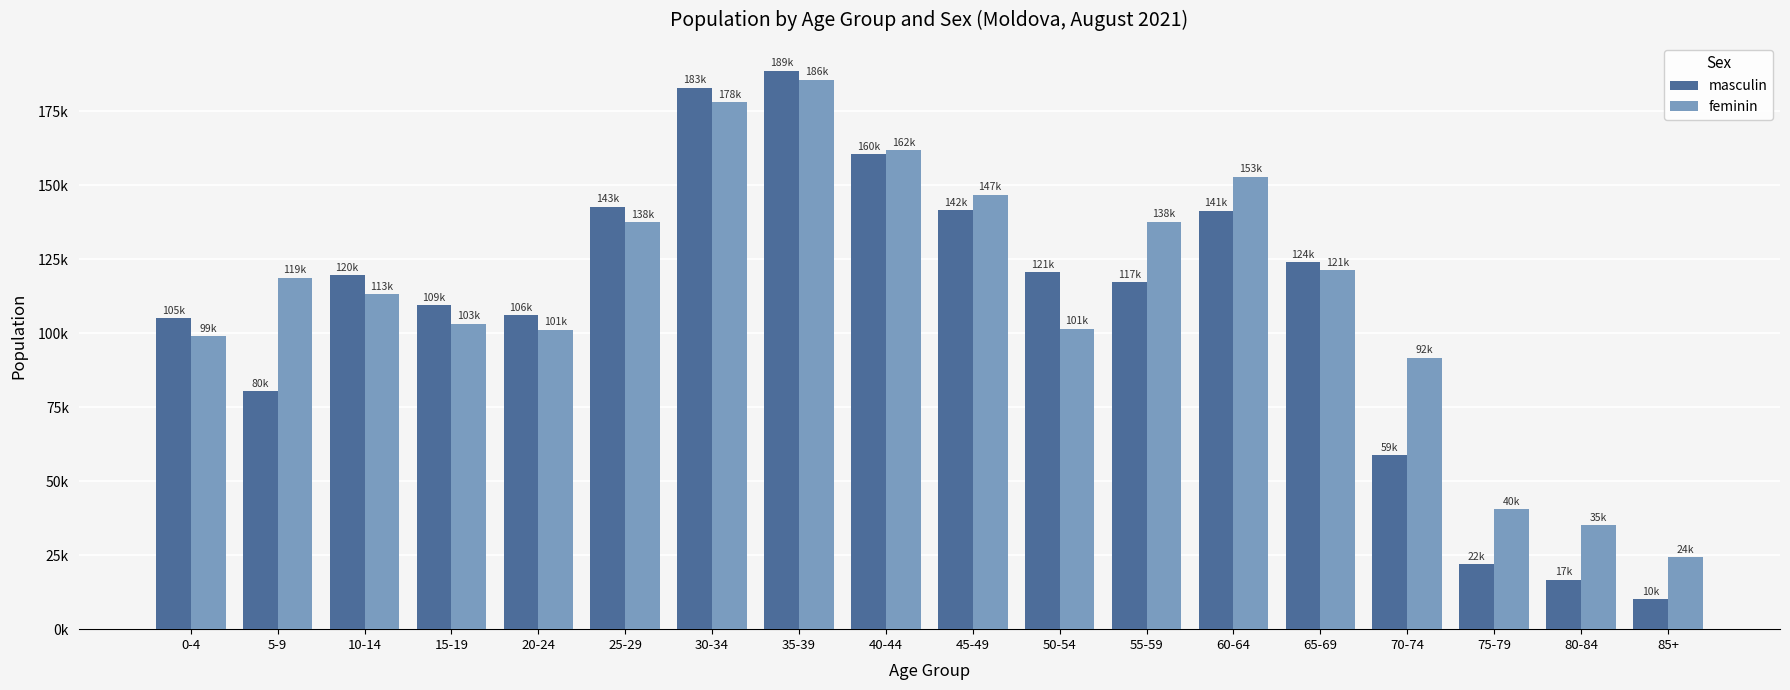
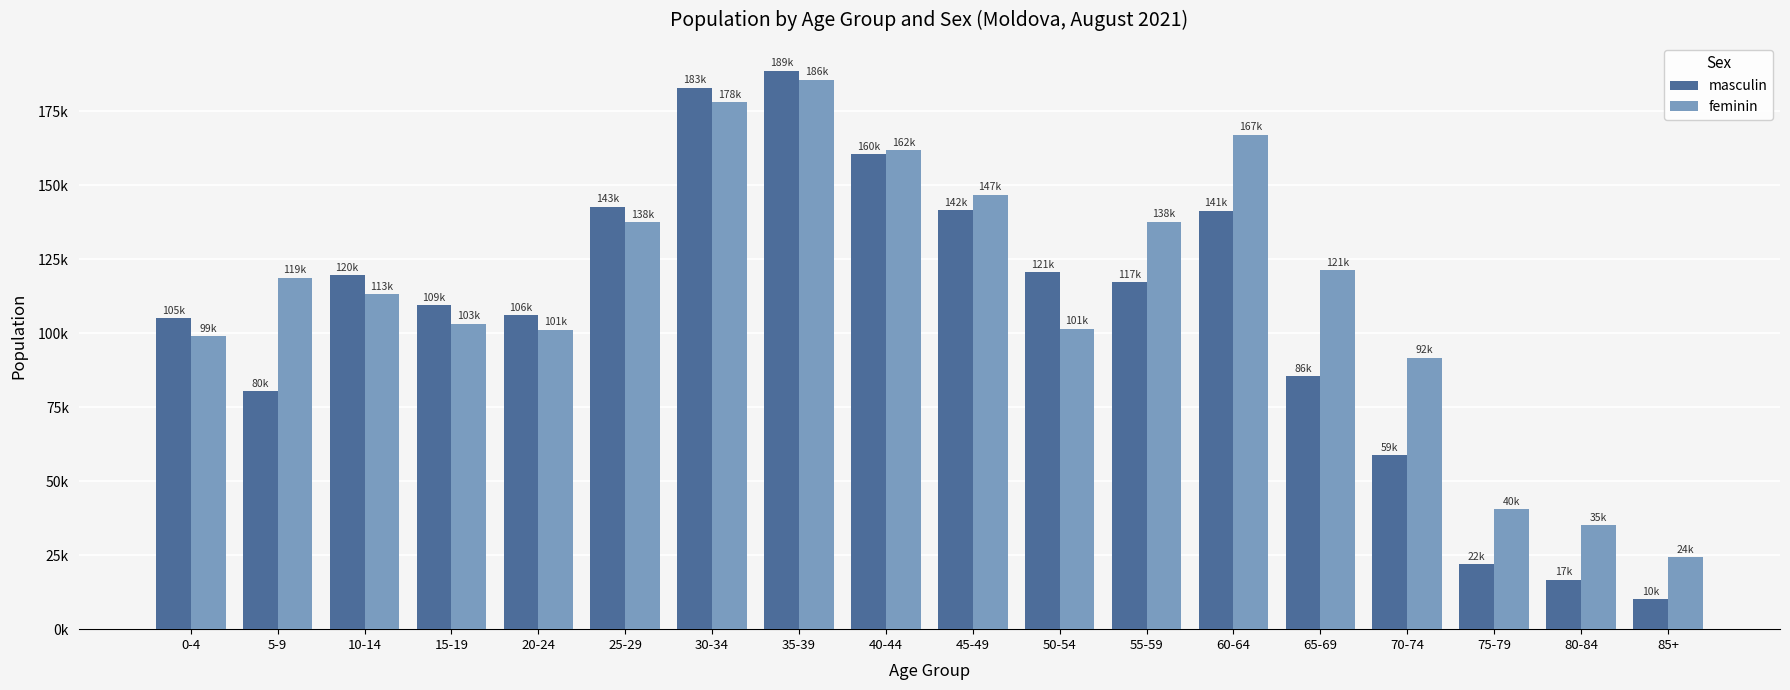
  {
    "masculin": {
      "0-4": "105k",
      "5-9": "80k",
      "10-14": "120k",
      "15-19": "109k",
      "20-24": "106k",
      "25-29": "143k",
      "30-34": "183k",
      "35-39": "189k",
      "40-44": "160k",
      "45-49": "142k",
      "50-54": "121k",
      "55-59": "117k",
      "60-64": "141k",
-     "65-69": "124k",
+     "65-69": "86k",
      "70-74": "59k",
      "75-79": "22k",
      "80-84": "17k",
      "85+": "10k"
    },
    "feminin": {
      "0-4": "99k",
      "5-9": "119k",
      "10-14": "113k",
      "15-19": "103k",
      "20-24": "101k",
      "25-29": "138k",
      "30-34": "178k",
      "35-39": "186k",
      "40-44": "162k",
      "45-49": "147k",
      "50-54": "101k",
      "55-59": "138k",
-     "60-64": "153k",
+     "60-64": "167k",
      "65-69": "121k",
      "70-74": "92k",
      "75-79": "40k",
      "80-84": "35k",
      "85+": "24k"
    }
  }
